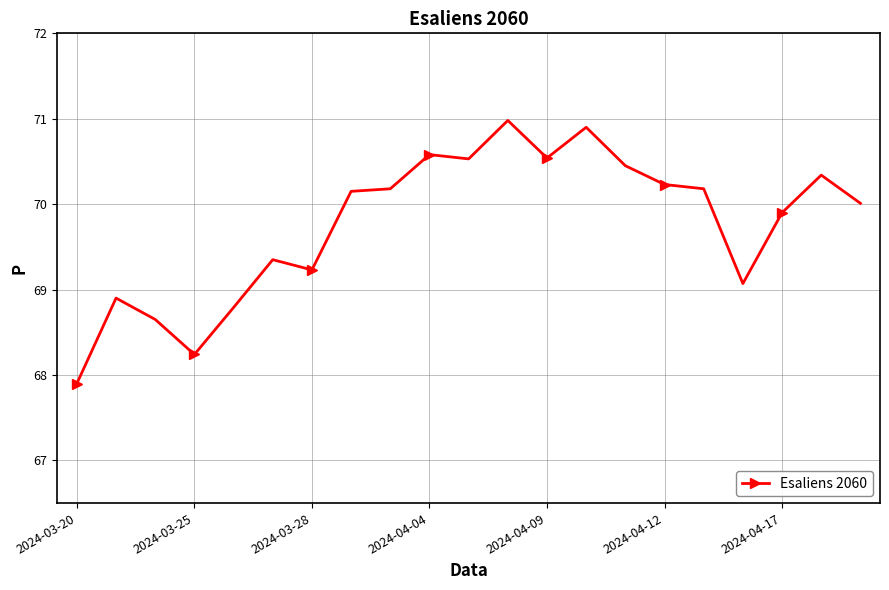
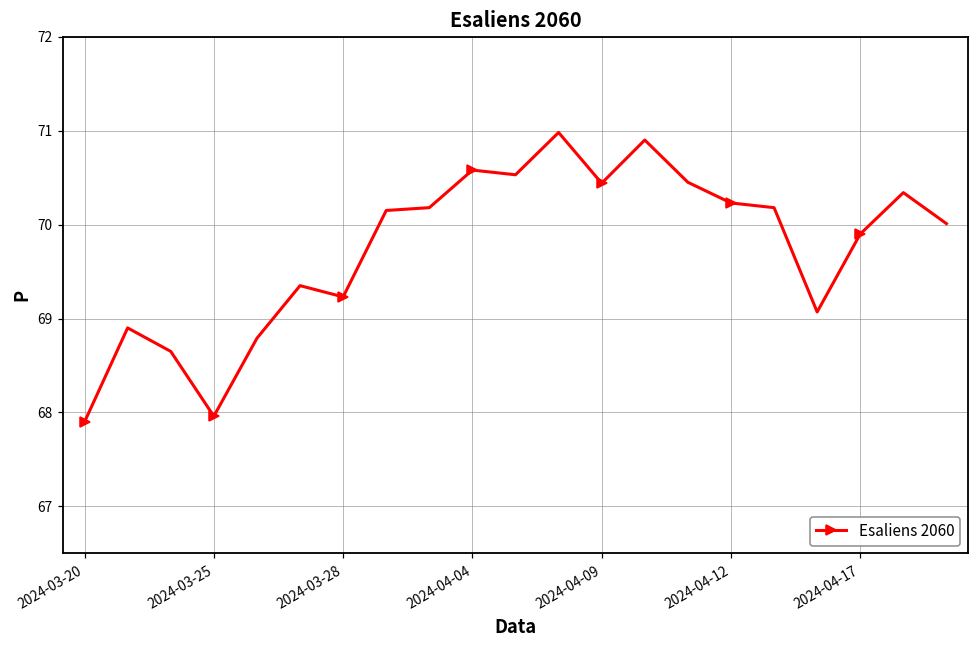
  {
    "2024-03-20": 67.9,
-   "2024-03-25": 68.2,
+   "2024-03-25": 68.0,
    "2024-03-28": 69.2,
    "2024-04-04": 70.6,
-   "2024-04-09": 70.5,
+   "2024-04-09": 70.4,
    "2024-04-12": 70.2,
    "2024-04-17": 69.9
  }
